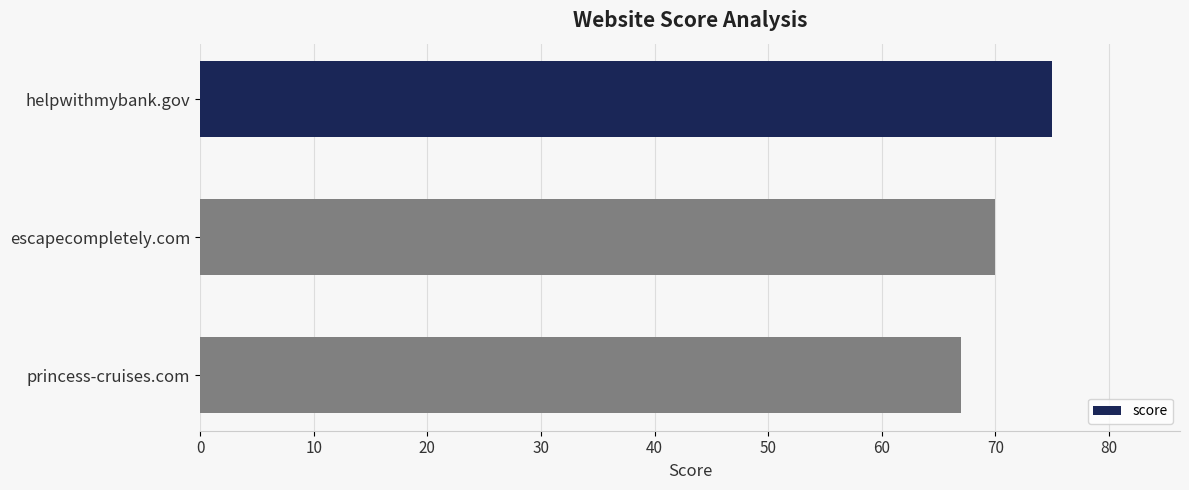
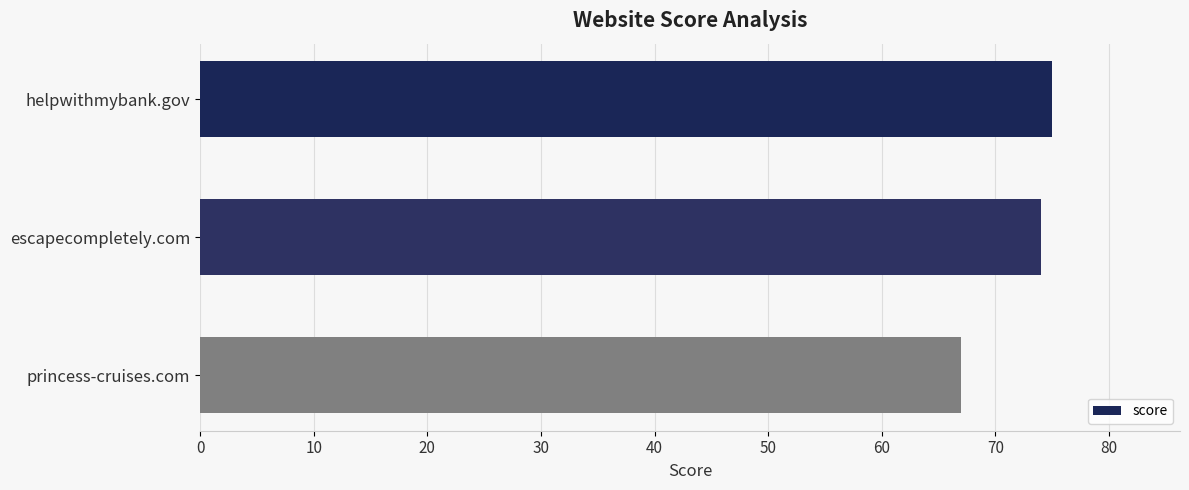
  {
    "helpwithmybank.gov": 75,
-   "escapecompletely.com": 70,
+   "escapecompletely.com": 74,
    "princess-cruises.com": 67
  }
